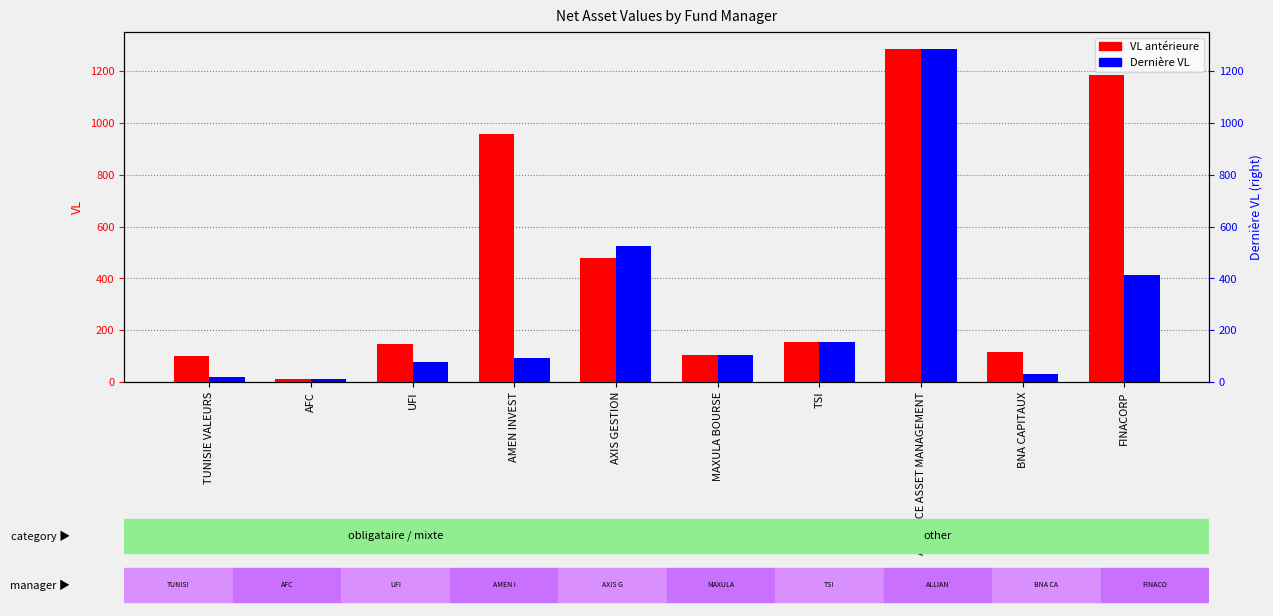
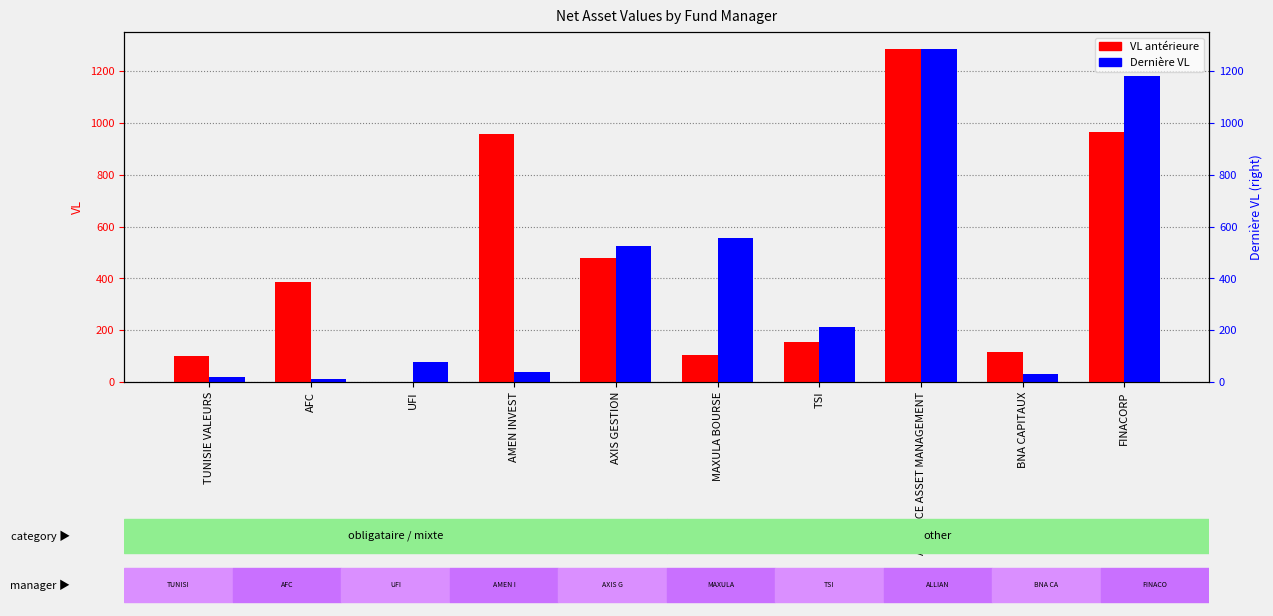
  {
    "VL antérieure": {
      "TUNISIE VALEURS": 100,
-     "AFC": 10,
-     "UFI": 150,
+     "AFC": 390,
+     "UFI": 0,
      "AMEN INVEST": 960,
      "AXIS GESTION": 480,
      "MAXULA BOURSE": 110,
      "TSI": 150,
      "ALLIANCE ASSET MANAGEMENT": 1290,
      "BNA CAPITAUX": 120,
-     "FINACORP": 1180
+     "FINACORP": 970
    },
    "Dernière VL": {
      "TUNISIE VALEURS": 20,
      "AFC": 10,
      "UFI": 80,
-     "AMEN INVEST": 90,
+     "AMEN INVEST": 40,
      "AXIS GESTION": 530,
-     "MAXULA BOURSE": 110,
-     "TSI": 150,
+     "MAXULA BOURSE": 550,
+     "TSI": 210,
      "ALLIANCE ASSET MANAGEMENT": 1290,
      "BNA CAPITAUX": 30,
-     "FINACORP": 410
+     "FINACORP": 1180
    }
  }
